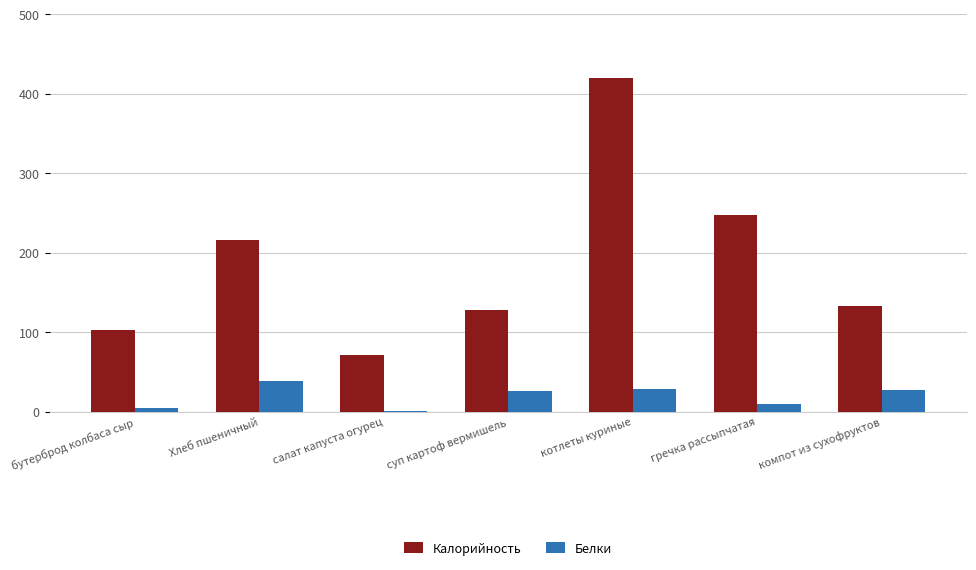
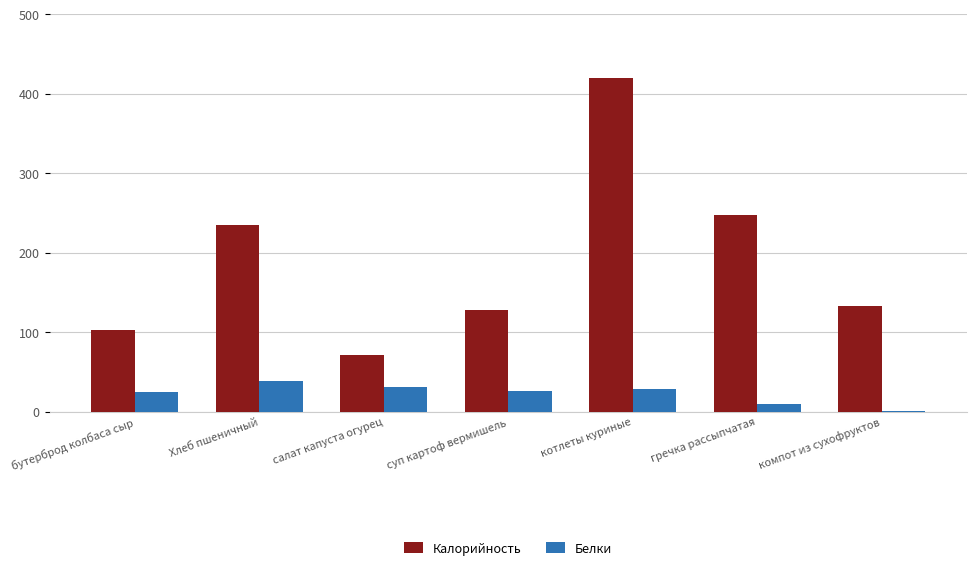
  {
    "Калорийность": {
      "бутерброд колбаса сыр": 100,
-     "Хлеб пшеничный": 220,
+     "Хлеб пшеничный": 230,
      "салат капуста огурец": 70,
      "суп картоф вермишель": 130,
      "котлеты куриные": 420,
      "гречка рассыпчатая": 250,
      "компот из сухофруктов": 130
    },
    "Белки": {
-     "бутерброд колбаса сыр": 10,
+     "бутерброд колбаса сыр": 20,
      "Хлеб пшеничный": 40,
-     "салат капуста огурец": 0,
+     "салат капуста огурец": 30,
      "суп картоф вермишель": 30,
      "котлеты куриные": 30,
      "гречка рассыпчатая": 10,
-     "компот из сухофруктов": 30
+     "компот из сухофруктов": 0
    }
  }
